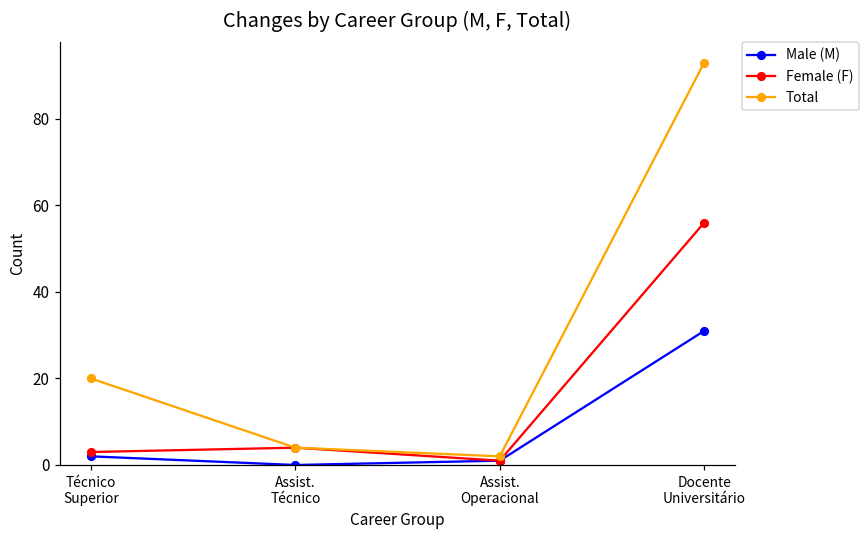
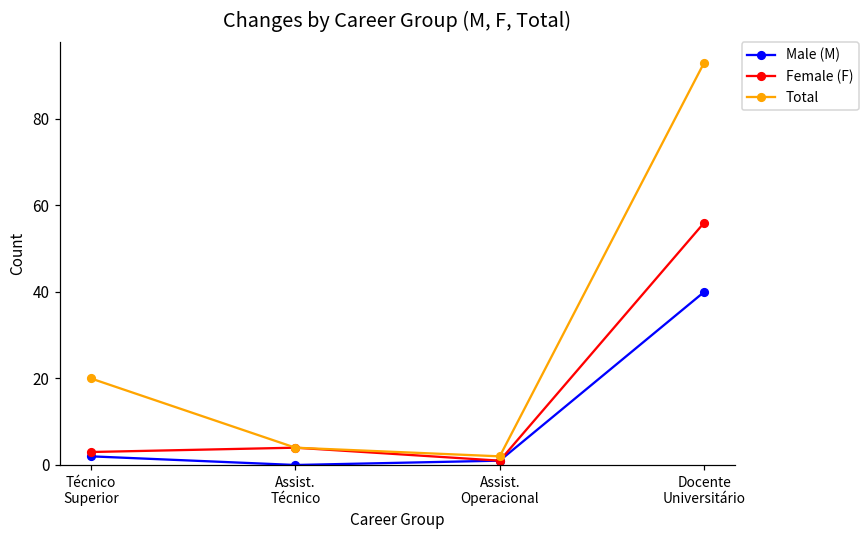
  {
    "Male (M)": {
      "Técnico Superior": 2,
      "Assist. Técnico": 0,
-     "Docente Universitário": 31
+     "Docente Universitário": 40
    },
    "Female (F)": {
      "Técnico Superior": 3,
      "Docente Universitário": 56
    },
    "Total": {
      "Técnico Superior": 20,
      "Assist. Operacional": 2,
      "Docente Universitário": 93
    }
  }
